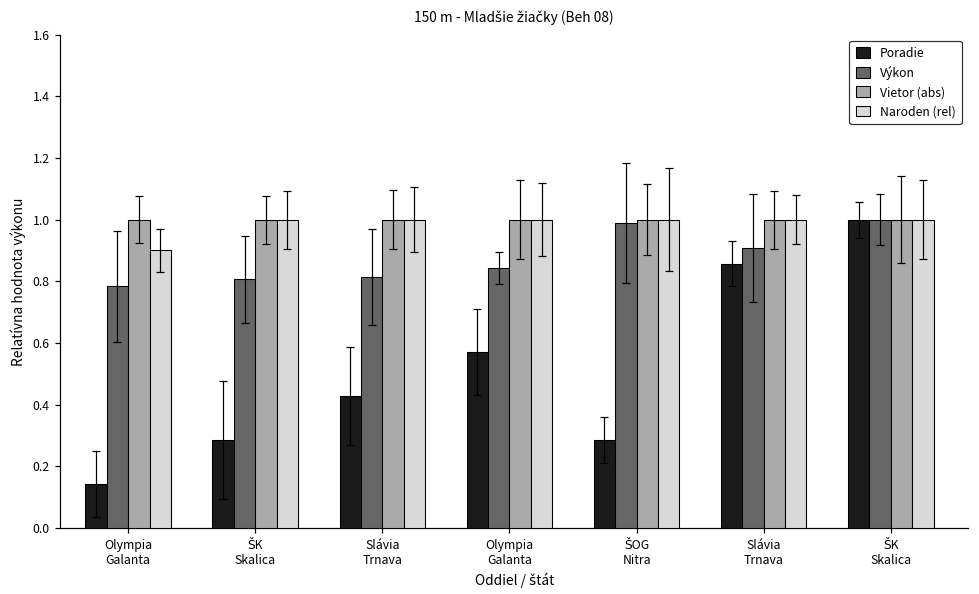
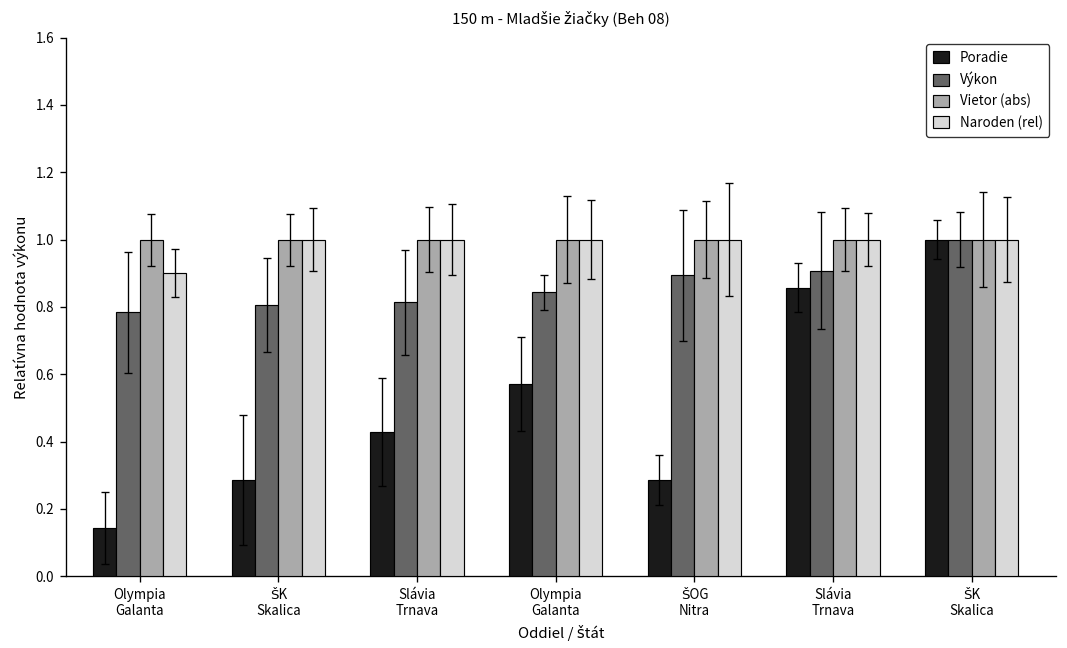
  {
    "Poradie": {
      "ŠOG Nitra": 0.29
    },
    "Výkon": {
-     "ŠOG Nitra": 0.99
+     "ŠOG Nitra": 0.89
    },
    "Vietor (abs)": {
      "ŠOG Nitra": 1.00
    },
    "Naroden (rel)": {
      "ŠOG Nitra": 1.00
    }
  }
